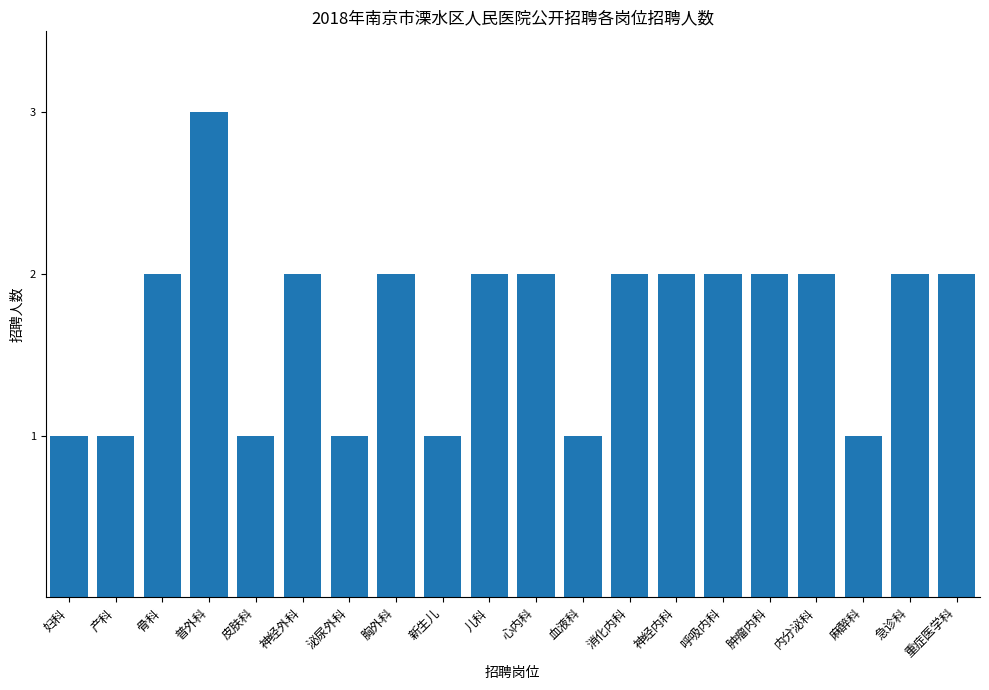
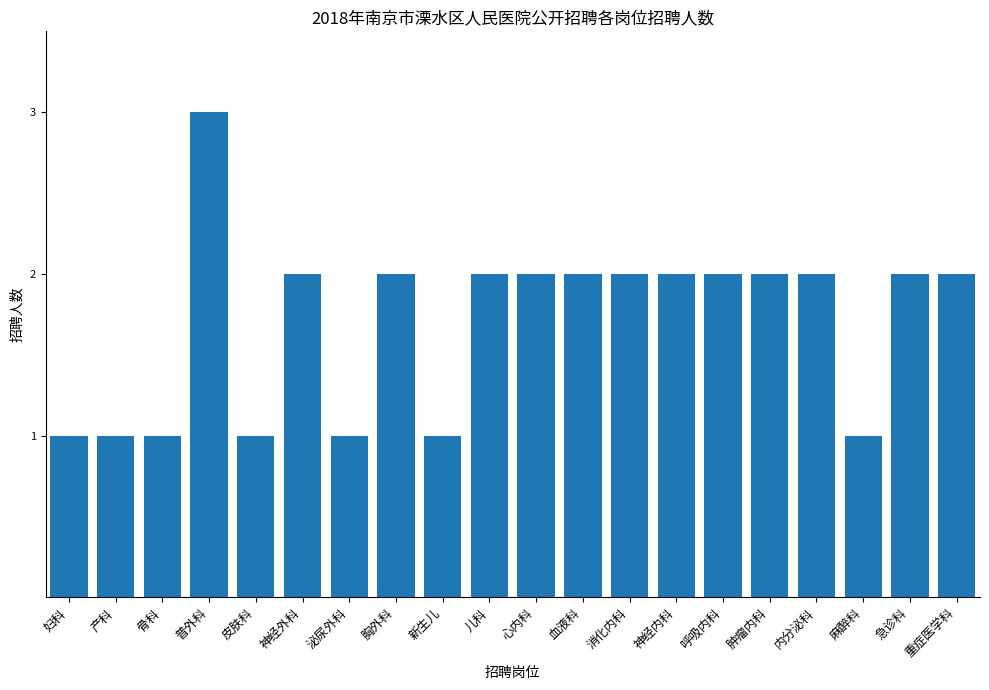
  {
    "妇科": 1,
    "产科": 1,
-   "骨科": 2,
+   "骨科": 1,
    "普外科": 3,
    "皮肤科": 1,
    "神经外科": 2,
    "泌尿外科": 1,
    "胸外科": 2,
    "新生儿": 1,
    "儿科": 2,
    "心内科": 2,
-   "血液科": 1,
+   "血液科": 2,
    "消化内科": 2,
    "神经内科": 2,
    "呼吸内科": 2,
    "肿瘤内科": 2,
    "内分泌科": 2,
    "麻醉科": 1,
    "急诊科": 2,
    "重症医学科": 2
  }
